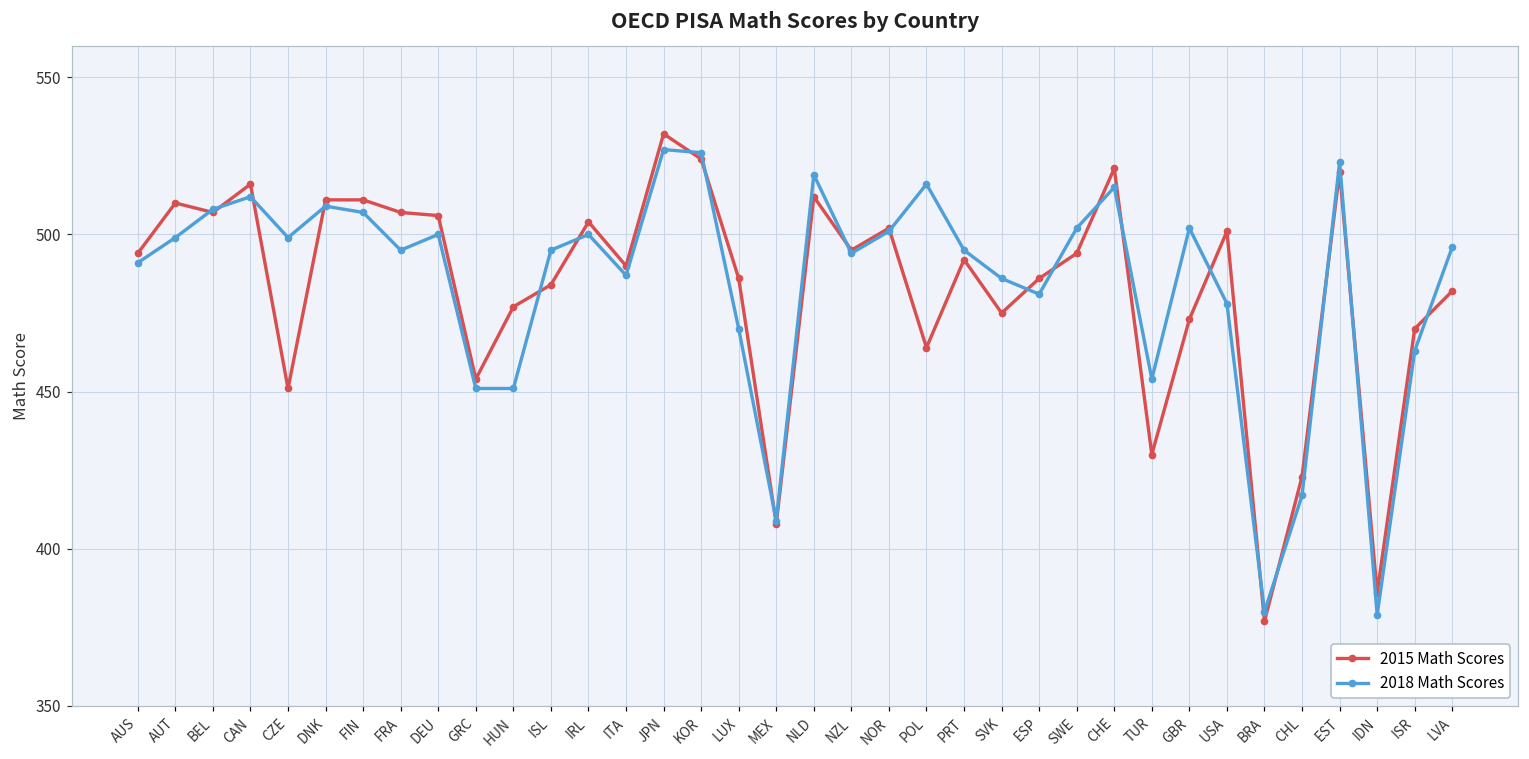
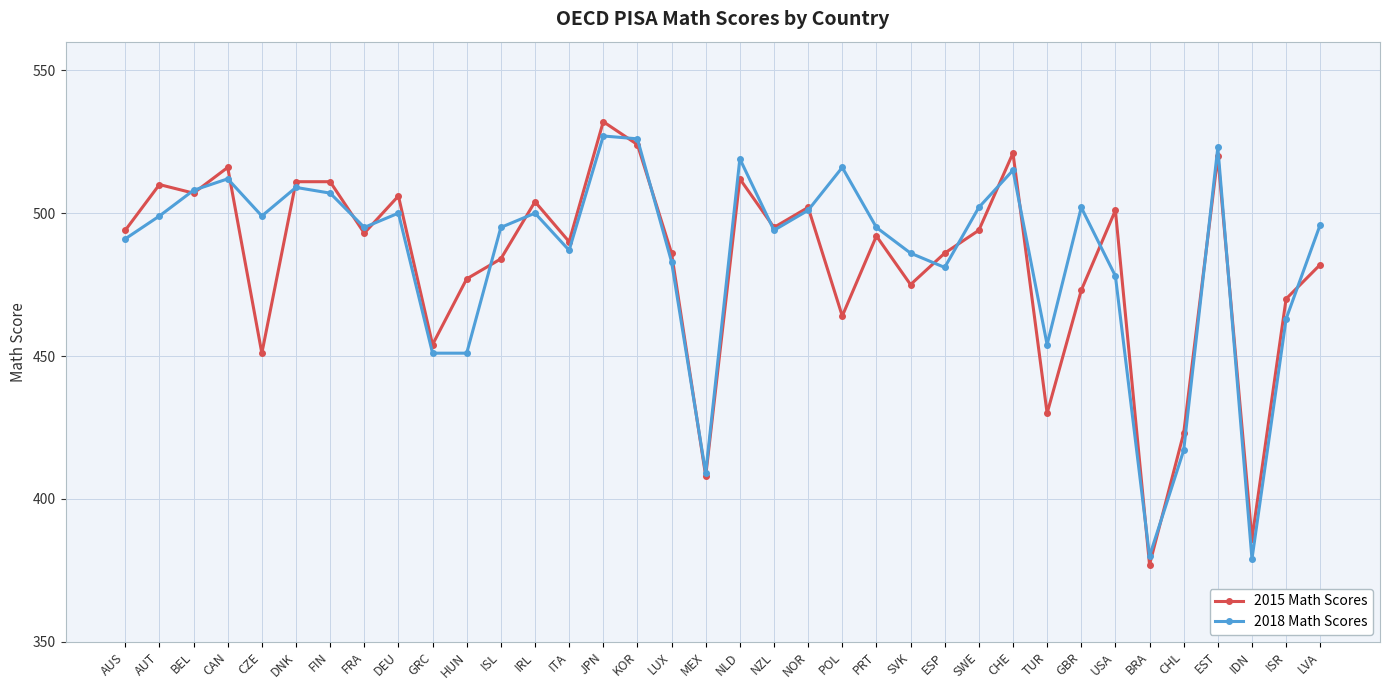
  {
    "2015 Math Scores": {
      "AUS": 494,
      "AUT": 510,
      "BEL": 507,
      "CAN": 516,
      "CZE": 451,
      "DNK": 511,
      "FIN": 511,
-     "FRA": 507,
+     "FRA": 493,
      "DEU": 506,
      "GRC": 454,
      "HUN": 477,
      "ISL": 484,
      "IRL": 504,
      "ITA": 490,
      "JPN": 532,
      "KOR": 524,
      "LUX": 486,
      "MEX": 408,
      "NLD": 512,
      "NZL": 495,
      "NOR": 502,
      "POL": 464,
      "PRT": 492,
      "SVK": 475,
      "ESP": 486,
      "SWE": 494,
      "CHE": 521,
      "TUR": 430,
      "GBR": 473,
      "USA": 501,
      "BRA": 377,
      "CHL": 423,
      "EST": 520,
      "IDN": 386,
      "ISR": 470,
      "LVA": 482
    },
    "2018 Math Scores": {
      "AUS": 491,
      "AUT": 499,
      "BEL": 508,
      "CAN": 512,
      "CZE": 499,
      "DNK": 509,
      "FIN": 507,
      "FRA": 495,
      "DEU": 500,
      "GRC": 451,
      "HUN": 451,
      "ISL": 495,
      "IRL": 500,
      "ITA": 487,
      "JPN": 527,
      "KOR": 526,
-     "LUX": 470,
+     "LUX": 483,
      "MEX": 409,
      "NLD": 519,
      "NZL": 494,
      "NOR": 501,
      "POL": 516,
      "PRT": 495,
      "SVK": 486,
      "ESP": 481,
      "SWE": 502,
      "CHE": 515,
      "TUR": 454,
      "GBR": 502,
      "USA": 478,
      "BRA": 380,
      "CHL": 417,
      "EST": 523,
      "IDN": 379,
      "ISR": 463,
      "LVA": 496
    }
  }
